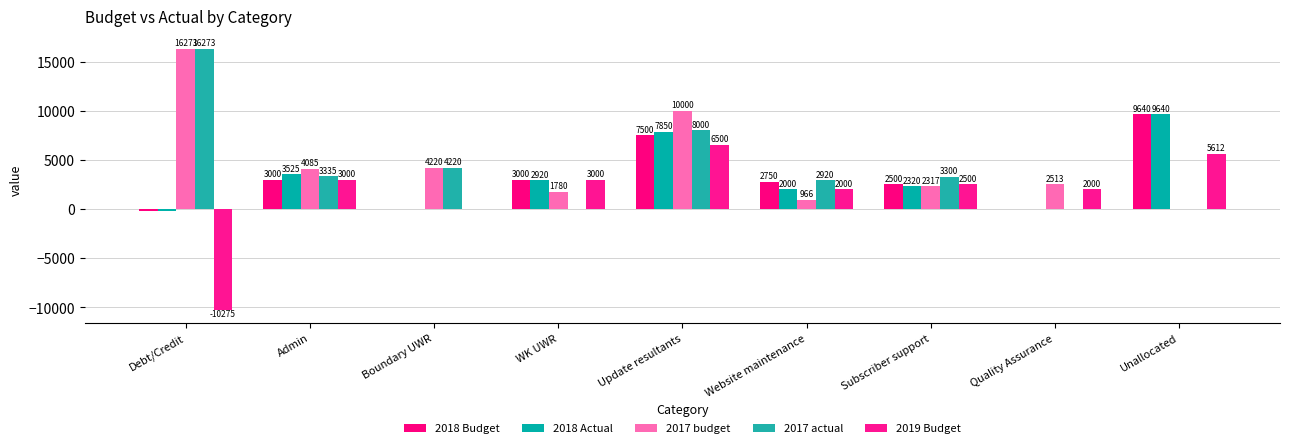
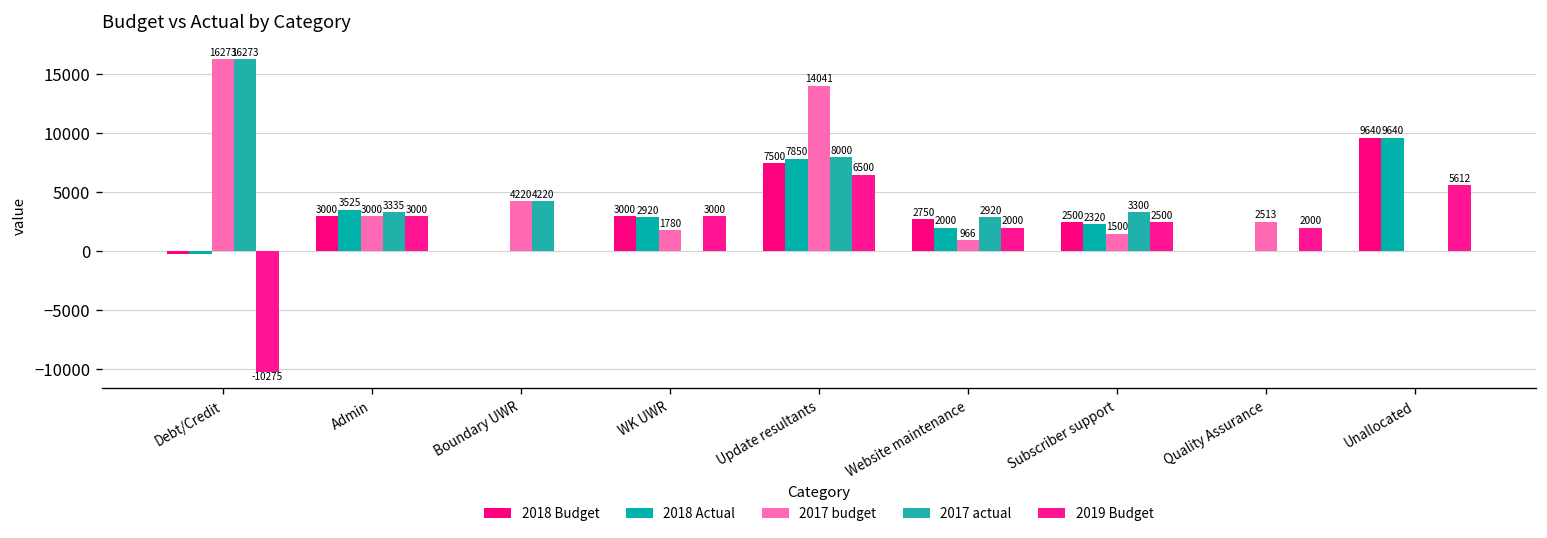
  {
    "2017 budget": {
-     "Admin": 4085,
+     "Admin": 3000,
      "Boundary UWR": 4220,
      "WK UWR": 1780,
-     "Update resultants": 10000,
+     "Update resultants": 14041,
      "Website maintenance": 966,
-     "Subscriber support": 2317,
+     "Subscriber support": 1500,
      "Quality Assurance": 2513
    }
  }
